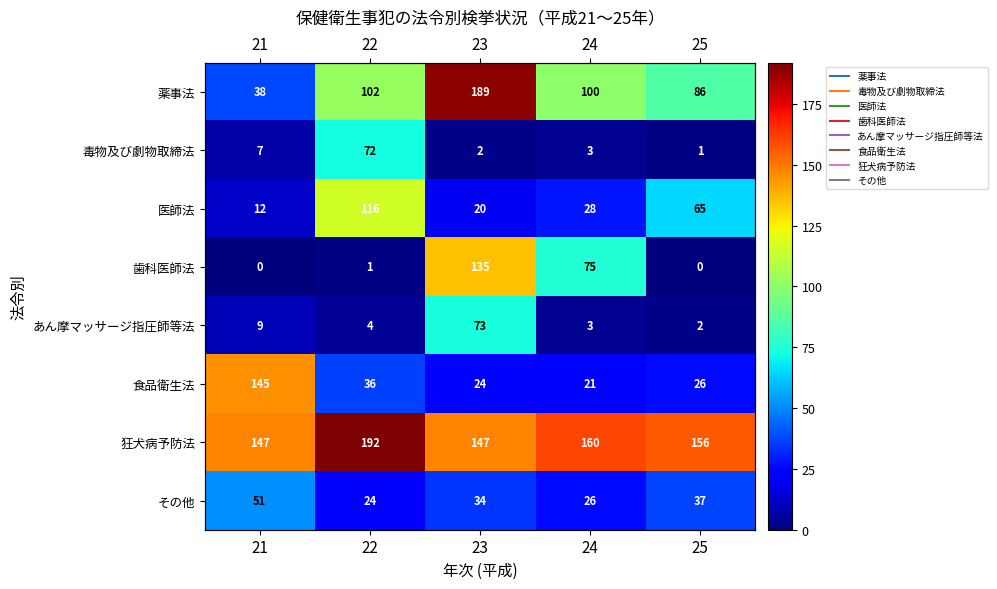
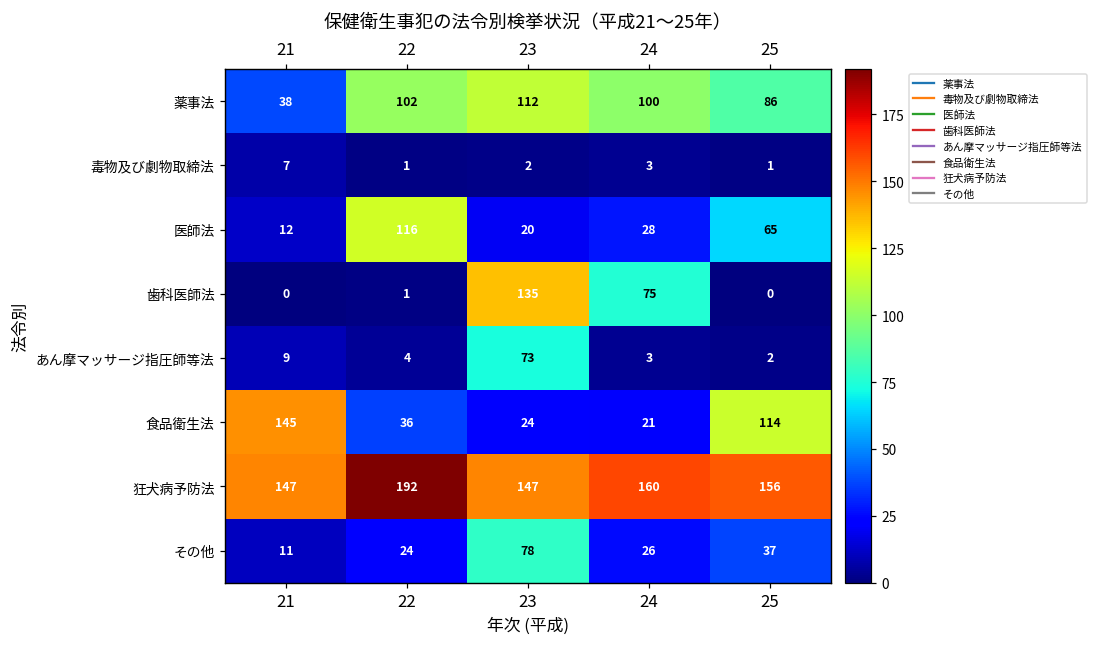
  {
    "薬事法": {
      "21": 38,
      "22": 102,
-     "23": 189,
+     "23": 112,
      "24": 100,
      "25": 86
    },
    "毒物及び劇物取締法": {
      "21": 7,
-     "22": 72,
+     "22": 1,
      "23": 2,
      "24": 3,
      "25": 1
    },
    "医師法": {
      "21": 12,
      "22": 116,
      "23": 20,
      "24": 28,
      "25": 65
    },
    "歯科医師法": {
      "21": 0,
      "22": 1,
      "23": 135,
      "24": 75,
      "25": 0
    },
    "あん摩マッサージ指圧師等法": {
      "21": 9,
      "22": 4,
      "23": 73,
      "24": 3,
      "25": 2
    },
    "食品衛生法": {
      "21": 145,
      "22": 36,
      "23": 24,
      "24": 21,
-     "25": 26
+     "25": 114
    },
    "狂犬病予防法": {
      "21": 147,
      "22": 192,
      "23": 147,
      "24": 160,
      "25": 156
    },
    "その他": {
-     "21": 51,
+     "21": 11,
      "22": 24,
-     "23": 34,
+     "23": 78,
      "24": 26,
      "25": 37
    }
  }
